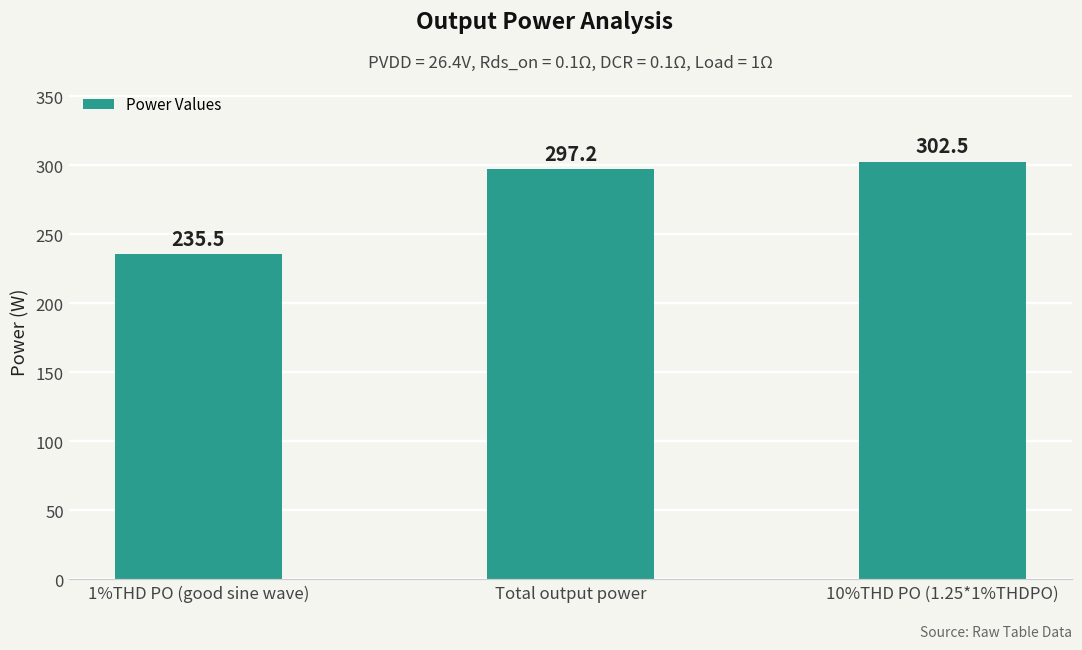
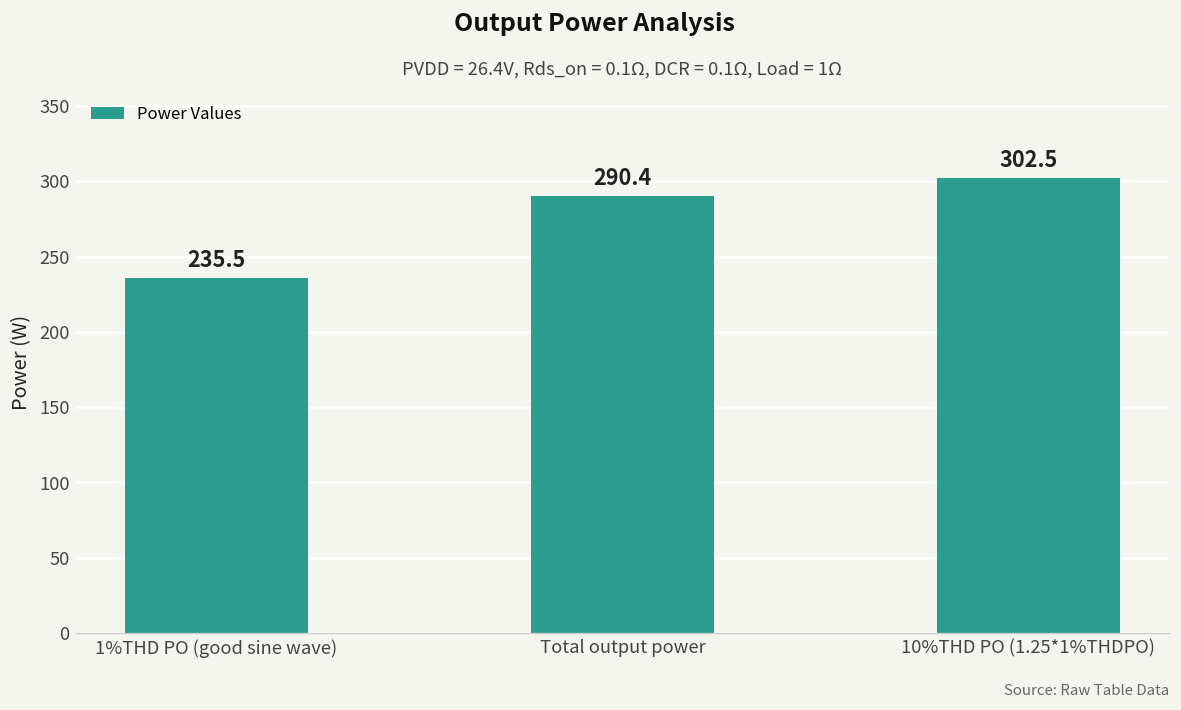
  {
    "1%THD PO (good sine wave)": 235.5,
-   "Total output power": 297.2,
+   "Total output power": 290.4,
    "10%THD PO (1.25*1%THDPO)": 302.5
  }
